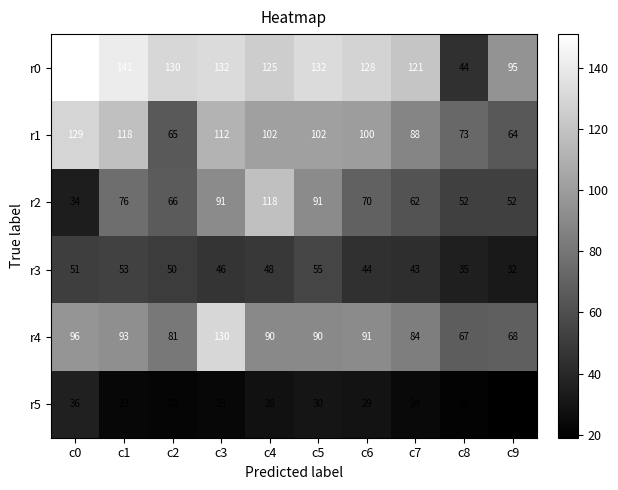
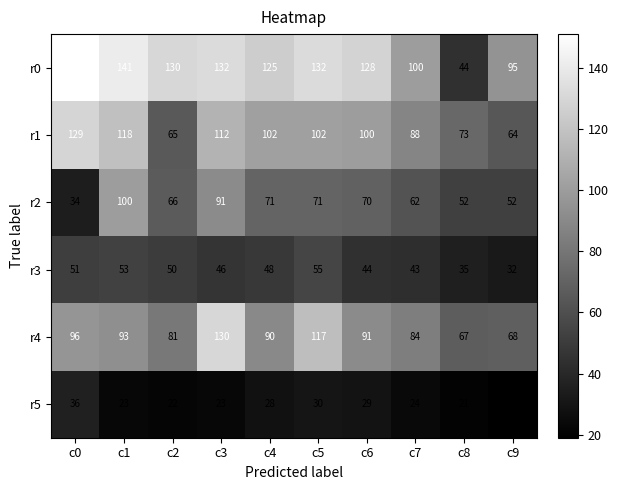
  {
    "r0": {
      "c4": 125,
-     "c7": 121,
+     "c7": 100,
      "c8": 44,
      "c9": 95
    },
    "r1": {
      "c1": 118,
      "c2": 65,
      "c3": 112,
      "c4": 102,
      "c5": 102,
      "c6": 100,
      "c7": 88,
      "c8": 73,
      "c9": 64
    },
    "r2": {
-     "c1": 76,
+     "c1": 100,
      "c2": 66,
      "c3": 91,
-     "c4": 118,
-     "c5": 91,
+     "c4": 71,
+     "c5": 71,
      "c6": 70,
      "c7": 62,
      "c8": 52,
      "c9": 52
    },
    "r3": {
      "c0": 51,
      "c1": 53,
      "c2": 50,
      "c3": 46,
      "c4": 48,
      "c5": 55,
      "c6": 44
    },
    "r4": {
      "c0": 96,
      "c1": 93,
      "c2": 81,
      "c4": 90,
-     "c5": 90,
+     "c5": 117,
      "c6": 91,
      "c7": 84,
      "c8": 67,
      "c9": 68
    }
  }
